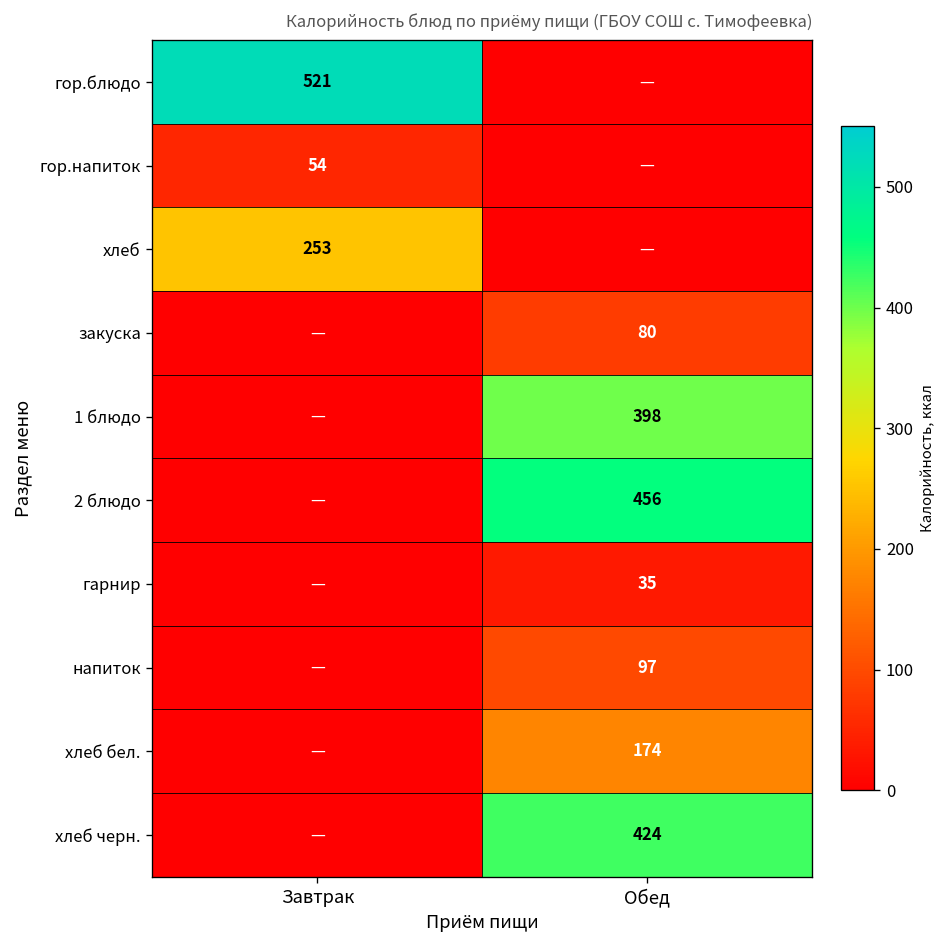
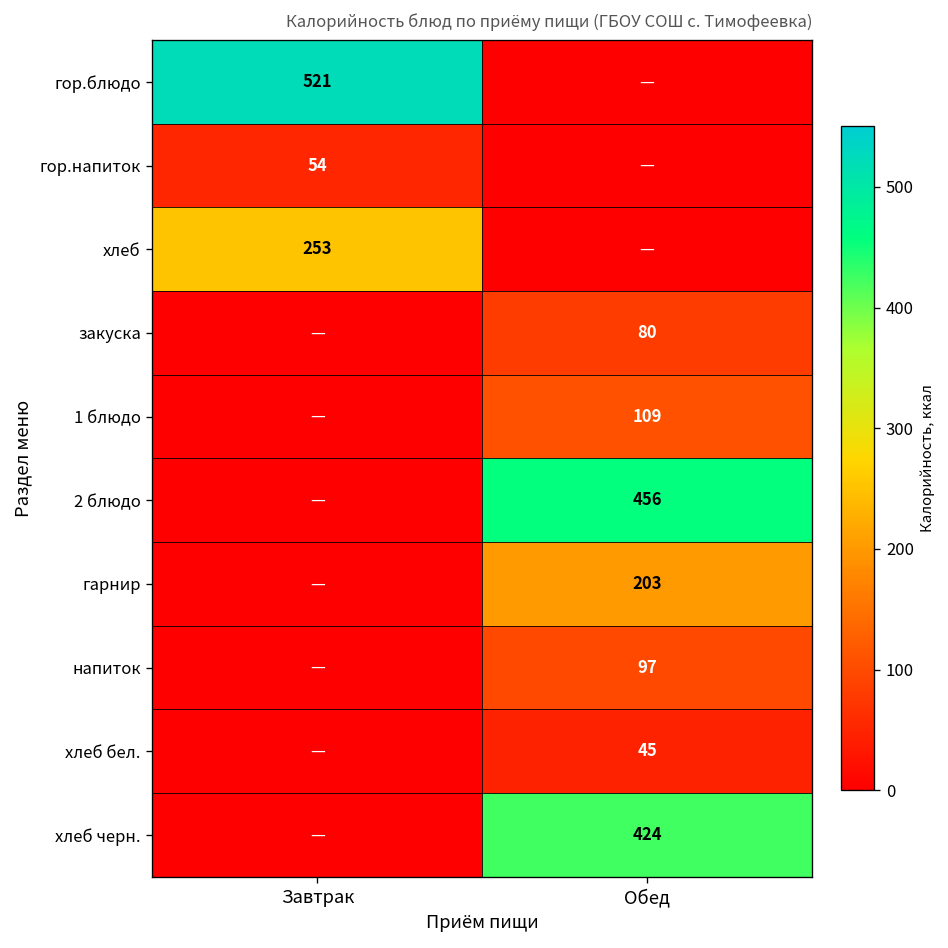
  {
    "гор.блюдо": {
      "Завтрак": 521
    },
    "гор.напиток": {
      "Завтрак": 54
    },
    "хлеб": {
      "Завтрак": 253
    },
    "закуска": {
      "Обед": 80
    },
    "1 блюдо": {
-     "Обед": 398
+     "Обед": 109
    },
    "2 блюдо": {
      "Обед": 456
    },
    "гарнир": {
-     "Обед": 35
+     "Обед": 203
    },
    "напиток": {
      "Обед": 97
    },
    "хлеб бел.": {
-     "Обед": 174
+     "Обед": 45
    },
    "хлеб черн.": {
      "Обед": 424
    }
  }
